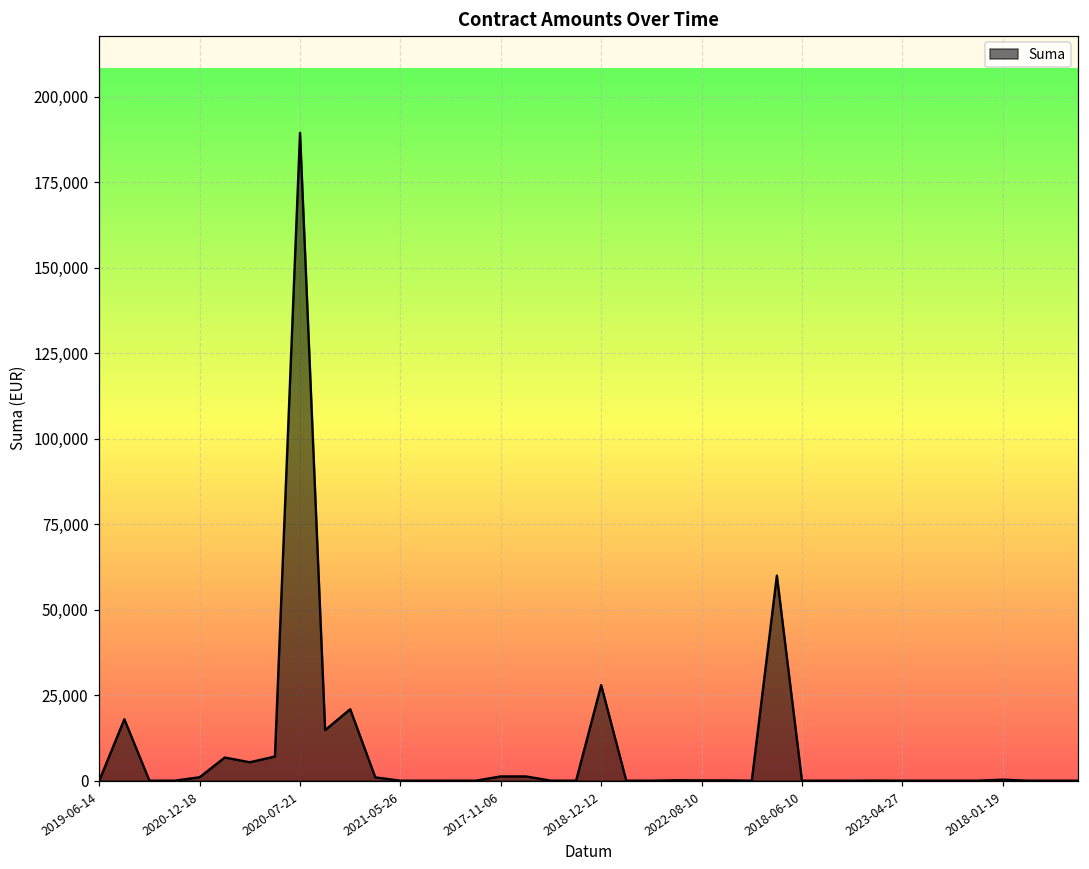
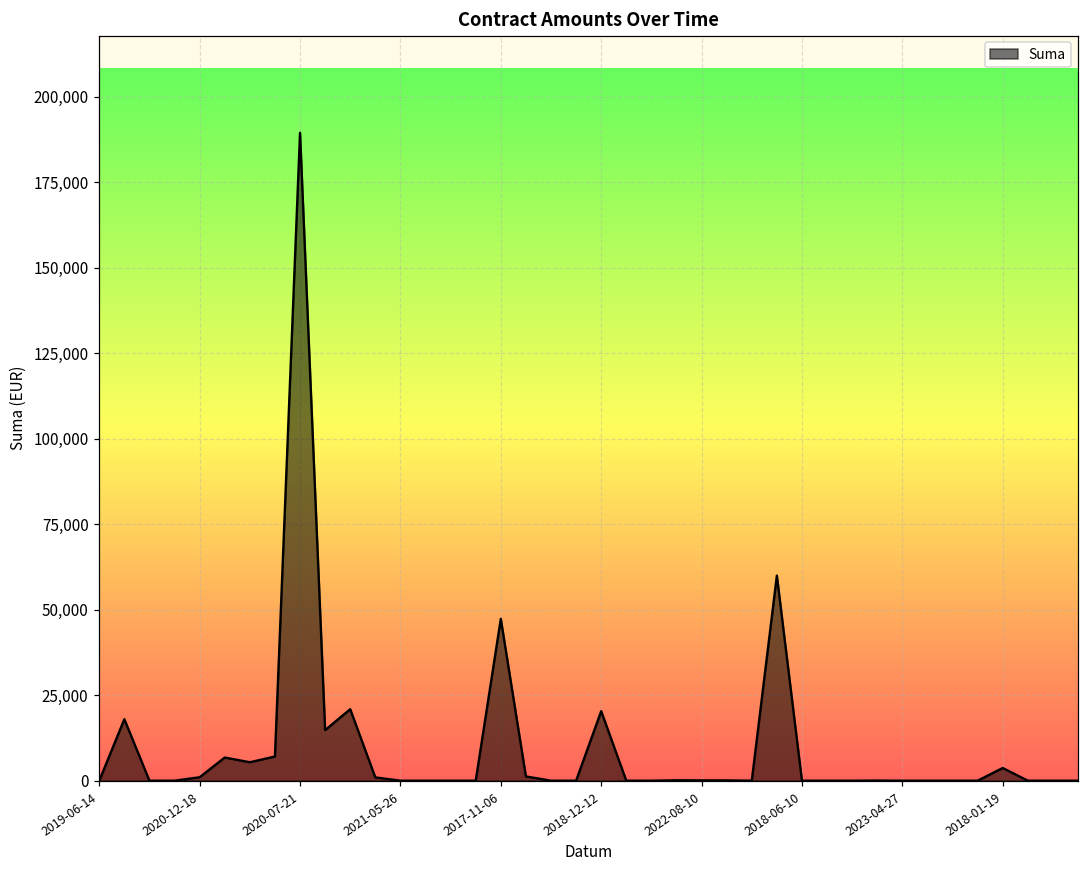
  {
    "2019-06-14": "0",
    "2020-07-21": "190,000",
    "2021-05-26": "0",
-   "2017-11-06": "1,000",
-   "2018-12-12": "28,000",
+   "2017-11-06": "47,000",
+   "2018-12-12": "20,000",
    "2022-08-10": "0",
    "2018-06-10": "0",
    "2023-04-27": "0",
-   "2018-01-19": "0"
+   "2018-01-19": "4,000"
  }
